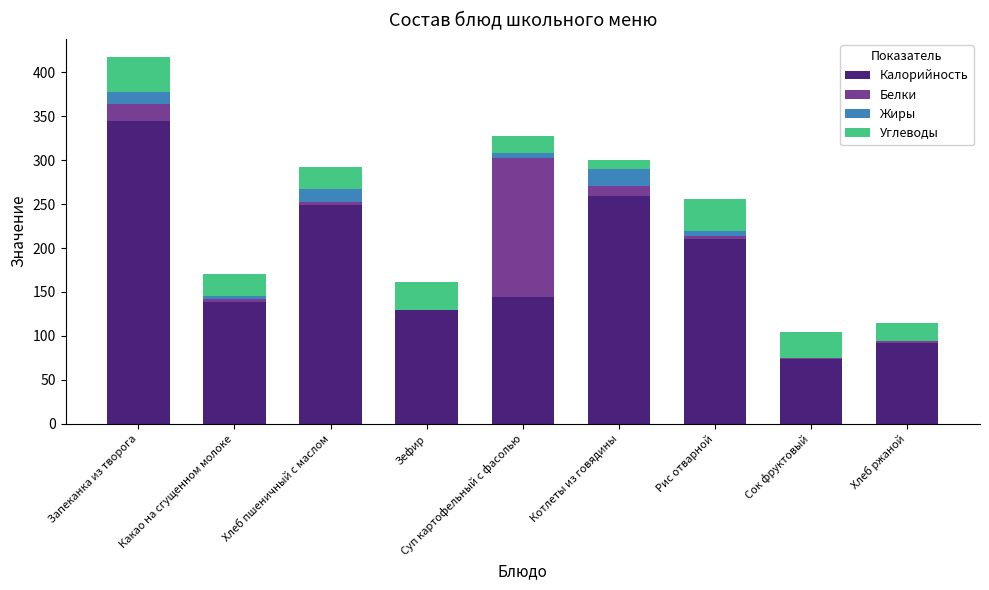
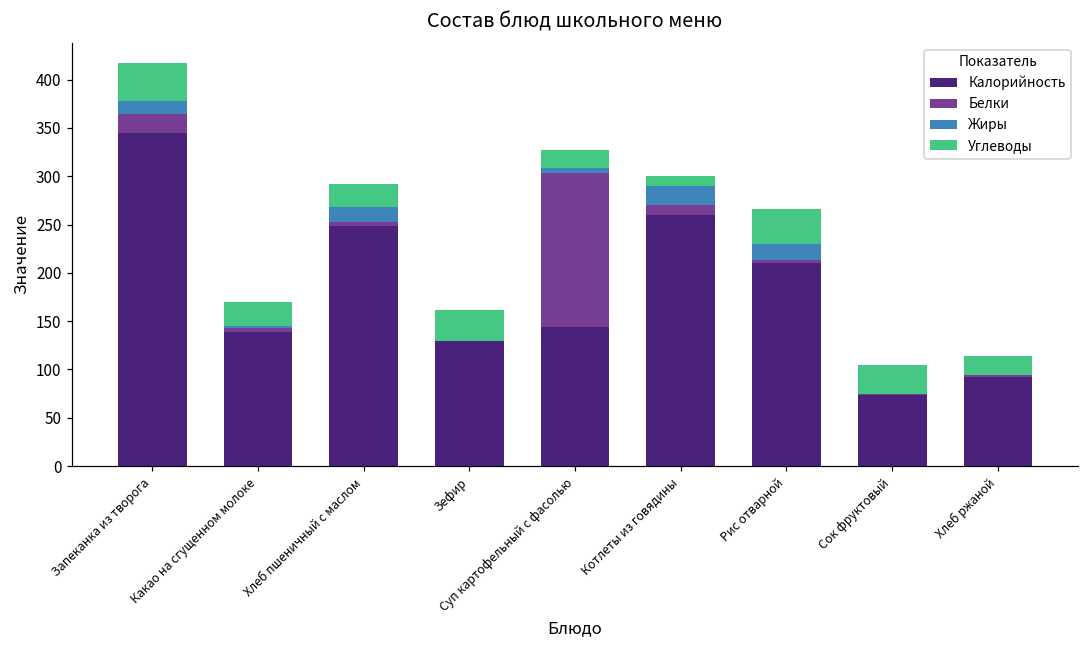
  {
    "Калорийность": {
      "Запеканка из творога": 340,
      "Какао на сгущенном молоке": 140,
      "Хлеб пшеничный с маслом": 250,
      "Зефир": 130,
      "Суп картофельный с фасолью": 140,
      "Котлеты из говядины": 260,
      "Рис отварной": 210,
      "Сок фруктовый": 70,
      "Хлеб ржаной": 90
    },
    "Белки": {
      "Запеканка из творога": 20,
      "Какао на сгущенном молоке": 0,
      "Хлеб пшеничный с маслом": 0,
      "Суп картофельный с фасолью": 160,
      "Котлеты из говядины": 10,
      "Рис отварной": 0
    },
    "Жиры": {
      "Запеканка из творога": 10,
      "Хлеб пшеничный с маслом": 20,
      "Зефир": 0,
      "Суп картофельный с фасолью": 10,
      "Котлеты из говядины": 20,
-     "Рис отварной": 10,
+     "Рис отварной": 20,
      "Сок фруктовый": 0
    },
    "Углеводы": {
      "Запеканка из творога": 40,
      "Какао на сгущенном молоке": 30,
      "Хлеб пшеничный с маслом": 20,
      "Зефир": 30,
      "Суп картофельный с фасолью": 20,
      "Котлеты из говядины": 10,
      "Рис отварной": 40,
      "Сок фруктовый": 30,
      "Хлеб ржаной": 20
    }
  }
